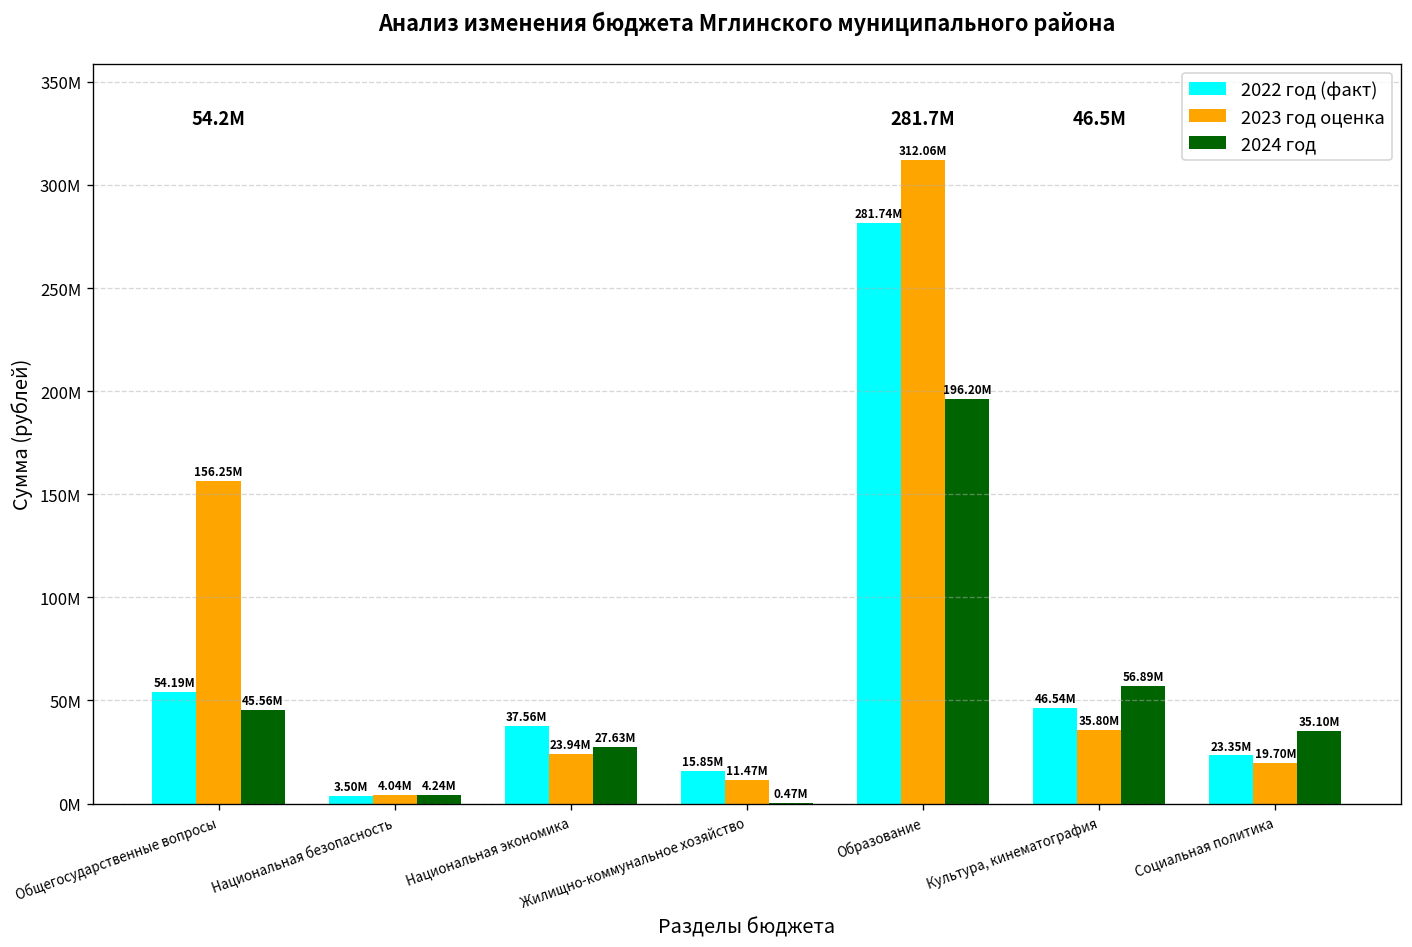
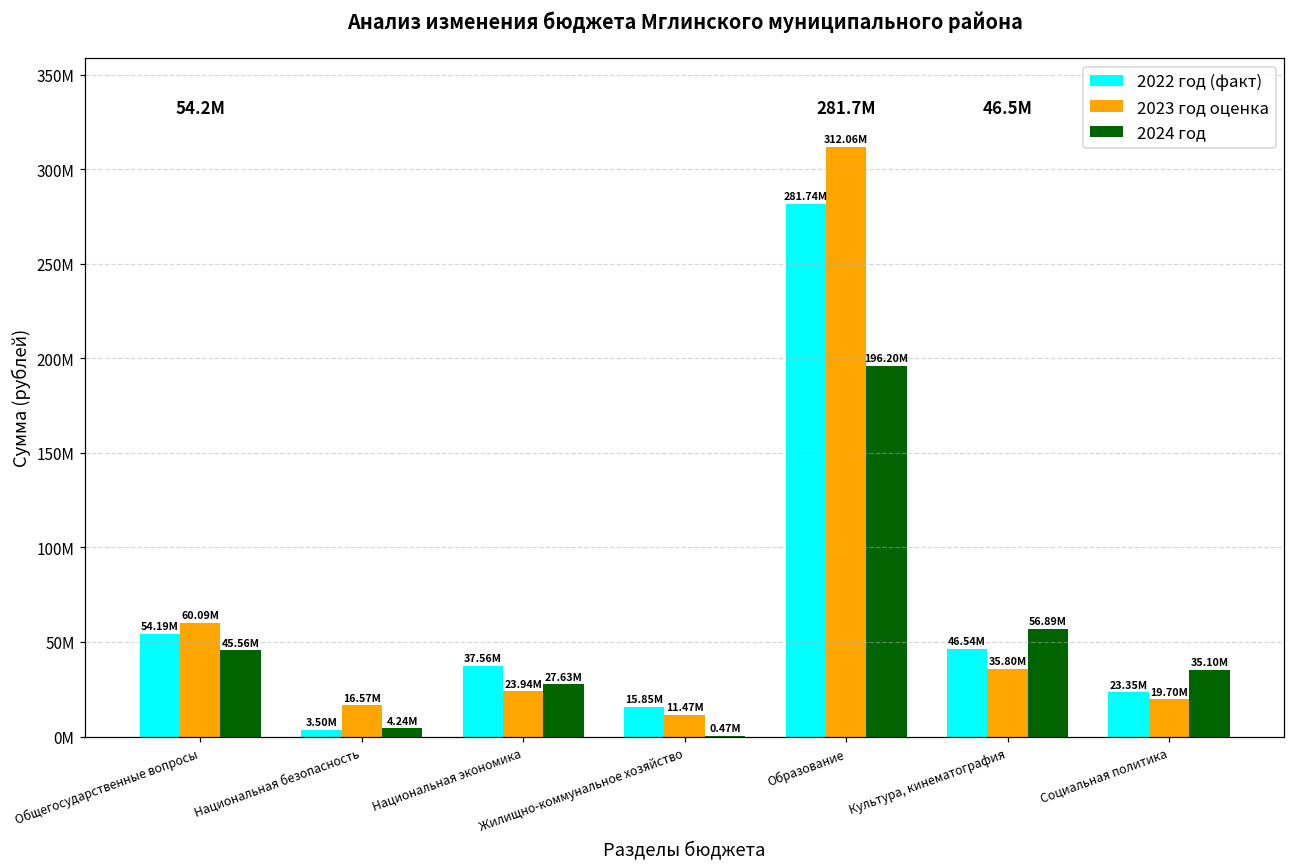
  {
    "2022 год (факт)": {
      "Общегосударственные вопросы": "54.19M",
      "Национальная безопасность": "3.50M",
      "Национальная экономика": "37.56M",
      "Жилищно-коммунальное хозяйство": "15.85M",
      "Образование": "281.74M",
      "Культура, кинематография": "46.54M",
      "Социальная политика": "23.35M"
    },
    "2023 год оценка": {
-     "Общегосударственные вопросы": "156.25M",
-     "Национальная безопасность": "4.04M",
+     "Общегосударственные вопросы": "60.09M",
+     "Национальная безопасность": "16.57M",
      "Национальная экономика": "23.94M",
      "Жилищно-коммунальное хозяйство": "11.47M",
      "Образование": "312.06M",
      "Культура, кинематография": "35.80M",
      "Социальная политика": "19.70M"
    },
    "2024 год": {
      "Общегосударственные вопросы": "45.56M",
      "Национальная безопасность": "4.24M",
      "Национальная экономика": "27.63M",
      "Жилищно-коммунальное хозяйство": "0.47M",
      "Образование": "196.20M",
      "Культура, кинематография": "56.89M",
      "Социальная политика": "35.10M"
    }
  }
